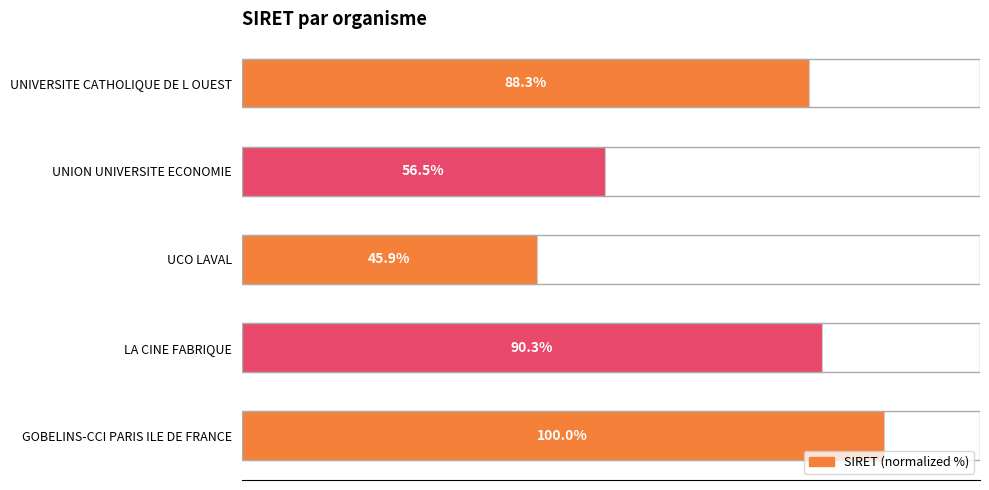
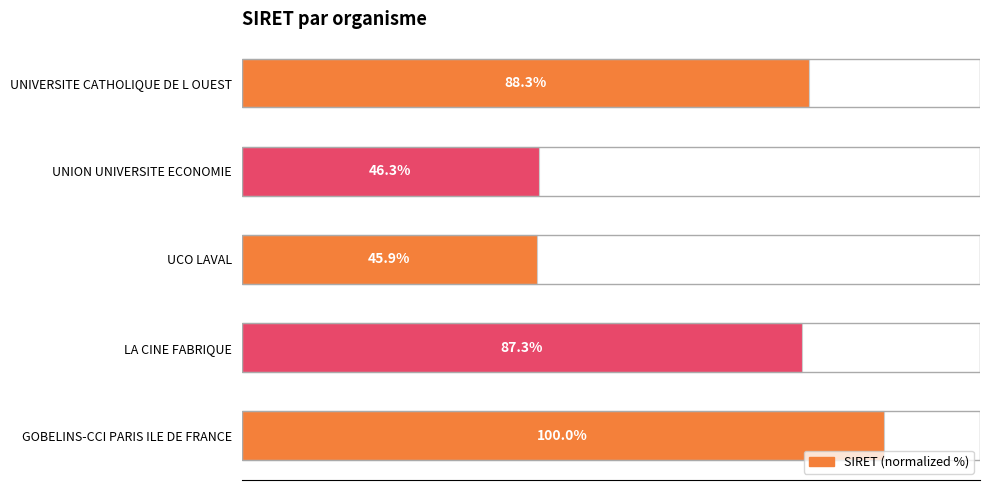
  {
    "UNIVERSITE CATHOLIQUE DE L OUEST": "88.3%",
-   "UNION UNIVERSITE ECONOMIE": "56.5%",
+   "UNION UNIVERSITE ECONOMIE": "46.3%",
    "UCO LAVAL": "45.9%",
-   "LA CINE FABRIQUE": "90.3%",
+   "LA CINE FABRIQUE": "87.3%",
    "GOBELINS-CCI PARIS ILE DE FRANCE": "100.0%"
  }
